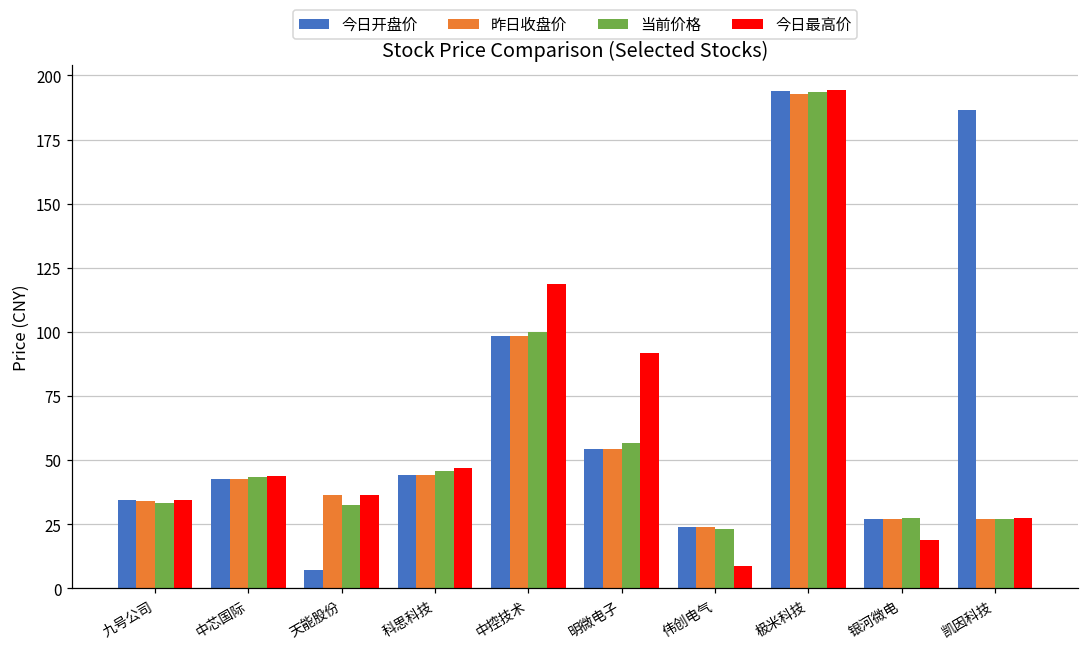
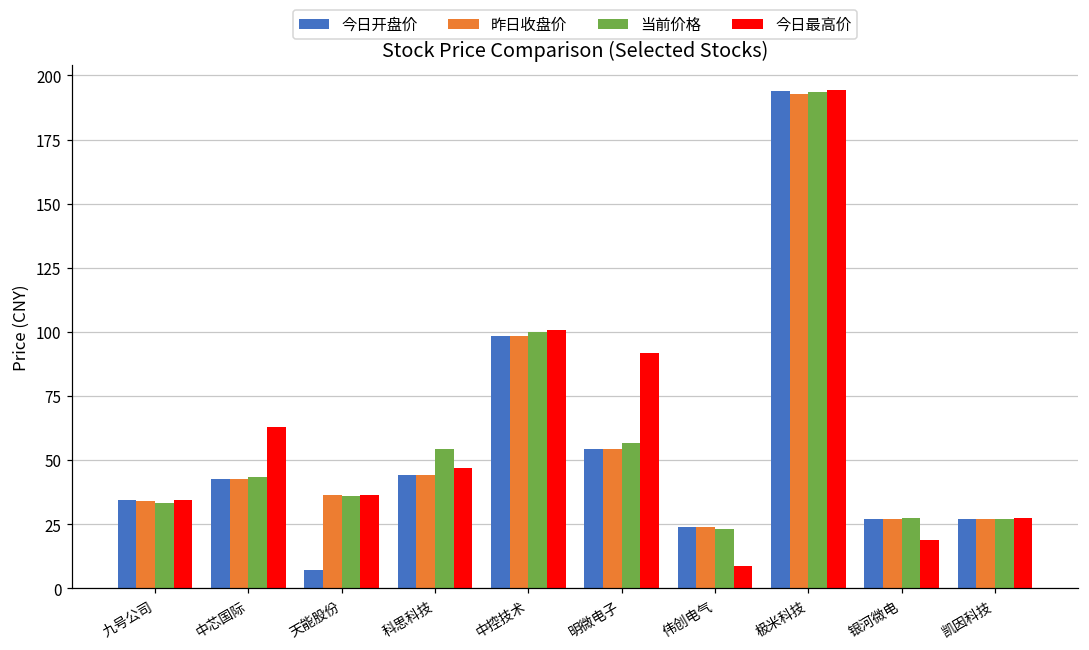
  {
    "今日开盘价": {
      "九号公司": 34,
      "中芯国际": 43,
      "天能股份": 7,
      "科思科技": 44,
      "中控技术": 98,
      "明微电子": 54,
      "伟创电气": 24,
      "极米科技": 194,
      "银河微电": 27,
-     "凯因科技": 186
+     "凯因科技": 27
    },
    "昨日收盘价": {
      "九号公司": 34,
      "中芯国际": 43,
      "天能股份": 36,
      "科思科技": 44,
      "中控技术": 98,
      "明微电子": 54,
      "伟创电气": 24,
      "极米科技": 193,
      "银河微电": 27,
      "凯因科技": 27
    },
    "当前价格": {
      "九号公司": 33,
      "中芯国际": 43,
-     "天能股份": 32,
-     "科思科技": 46,
+     "天能股份": 36,
+     "科思科技": 54,
      "中控技术": 100,
      "明微电子": 57,
      "伟创电气": 23,
      "极米科技": 194,
      "银河微电": 28,
      "凯因科技": 27
    },
    "今日最高价": {
      "九号公司": 34,
-     "中芯国际": 44,
+     "中芯国际": 63,
      "天能股份": 37,
      "科思科技": 47,
-     "中控技术": 119,
+     "中控技术": 101,
      "明微电子": 92,
      "伟创电气": 9,
      "极米科技": 194,
      "银河微电": 19,
      "凯因科技": 28
    }
  }
